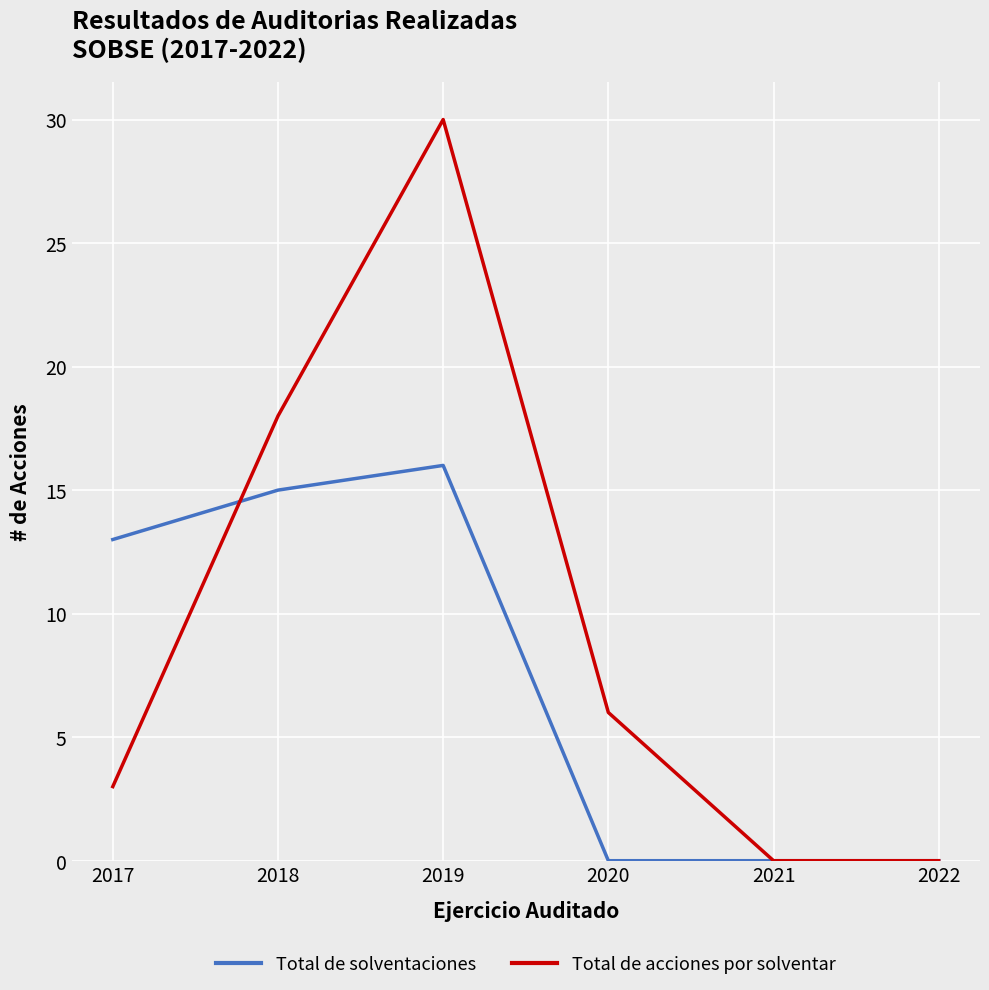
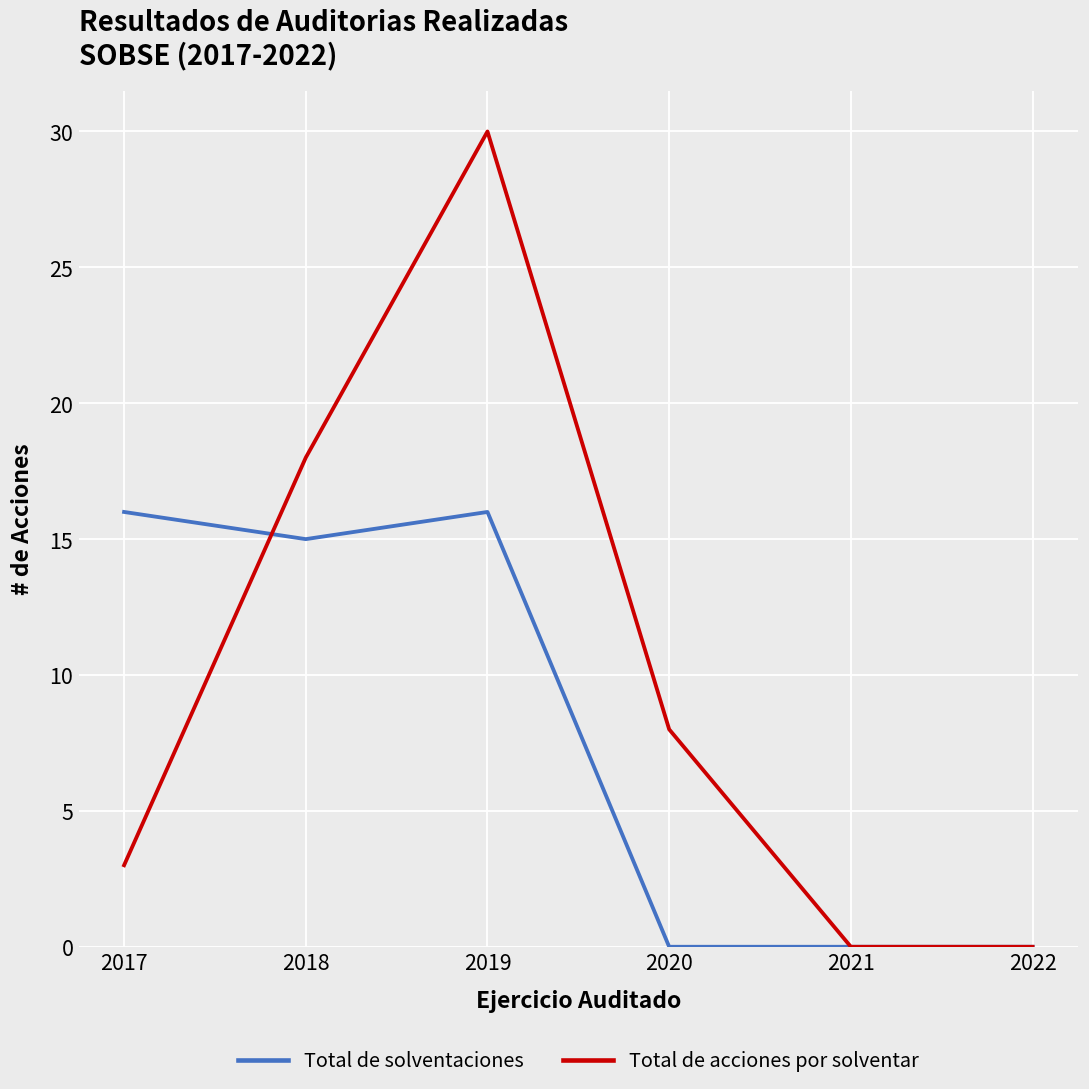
  {
    "Total de solventaciones": {
-     "2017": 13,
+     "2017": 16,
      "2018": 15,
      "2019": 16,
      "2020": 0
    },
    "Total de acciones por solventar": {
      "2017": 3,
      "2018": 18,
      "2019": 30,
-     "2020": 6
+     "2020": 8
    }
  }
